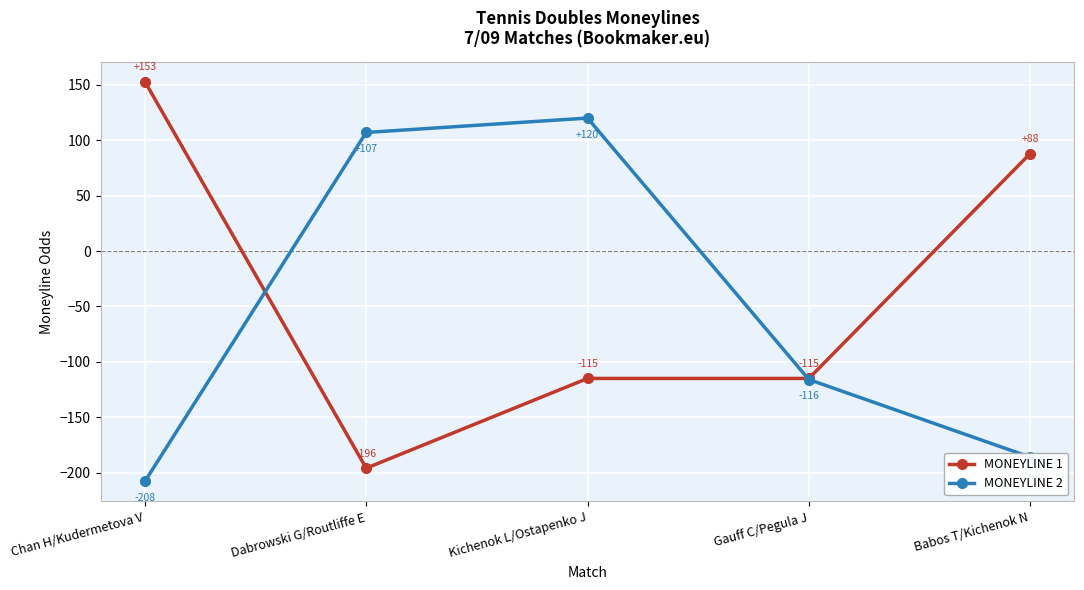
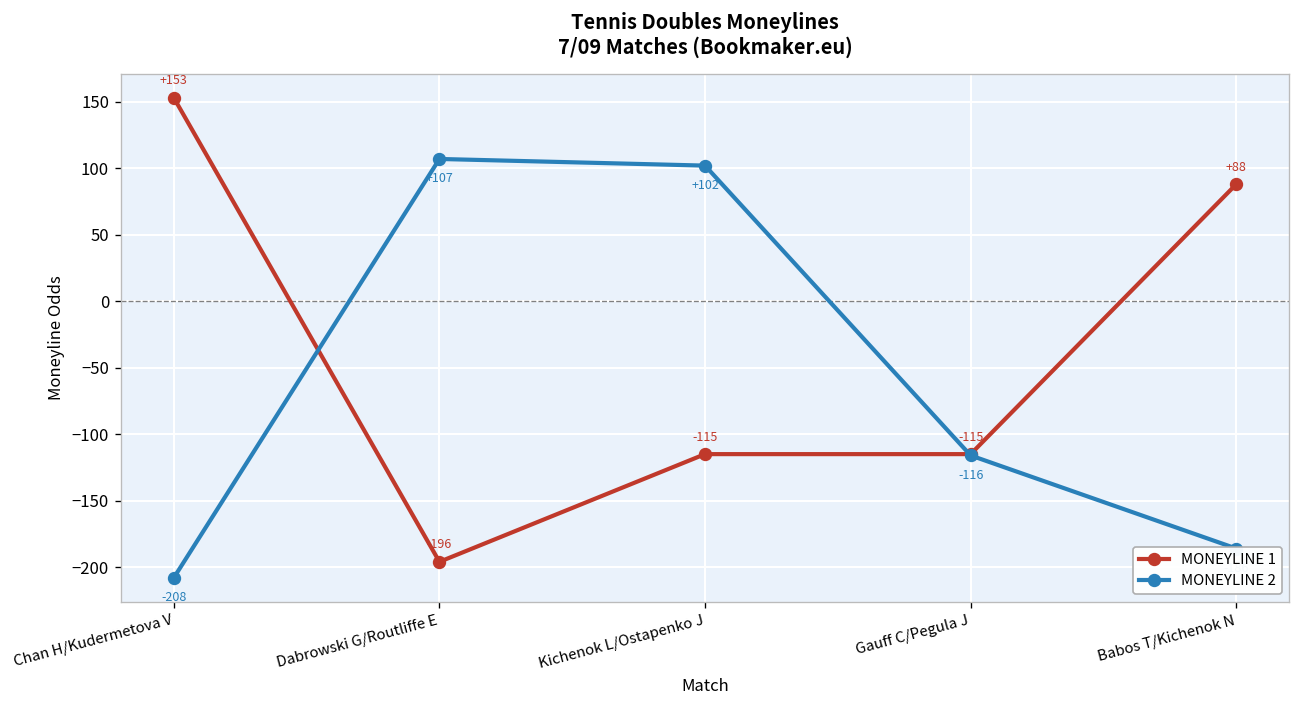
  {
    "MONEYLINE 1": {
      "Chan H/Kudermetova V": "+153",
      "Dabrowski G/Routliffe E": "-196",
      "Kichenok L/Ostapenko J": "-115",
      "Babos T/Kichenok N": "+88"
    },
    "MONEYLINE 2": {
      "Chan H/Kudermetova V": "-208",
      "Dabrowski G/Routliffe E": "+107",
-     "Kichenok L/Ostapenko J": "+120"
+     "Kichenok L/Ostapenko J": "+102"
    }
  }
